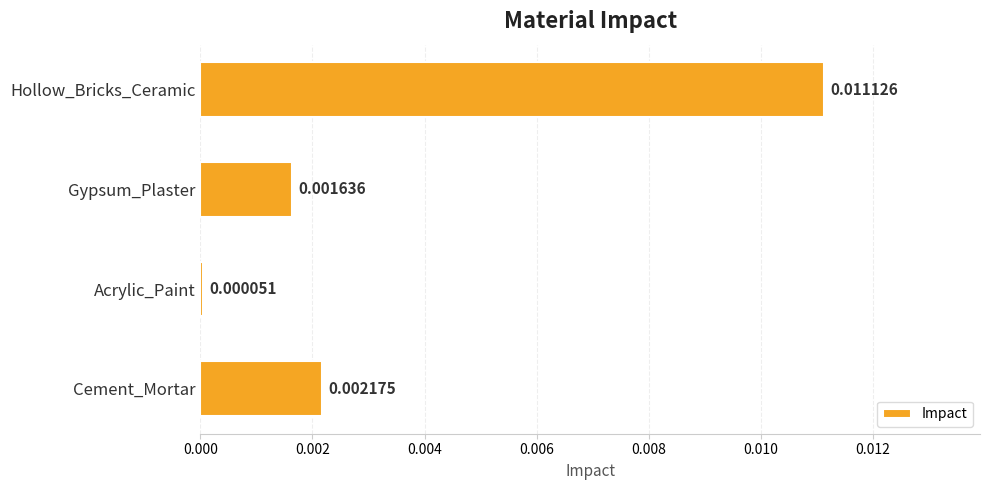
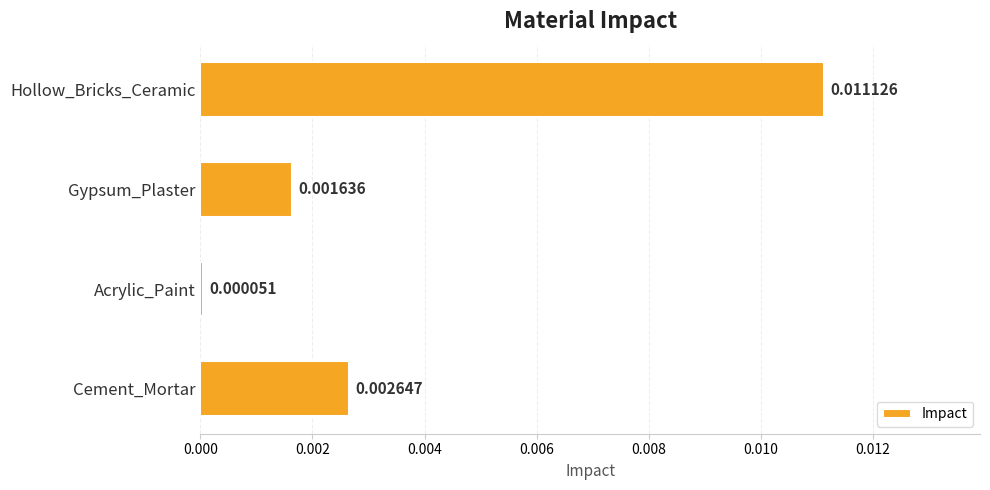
  {
    "Hollow_Bricks_Ceramic": 0.011126,
    "Gypsum_Plaster": 0.001636,
    "Acrylic_Paint": 0.000051,
-   "Cement_Mortar": 0.002175
+   "Cement_Mortar": 0.002647
  }
